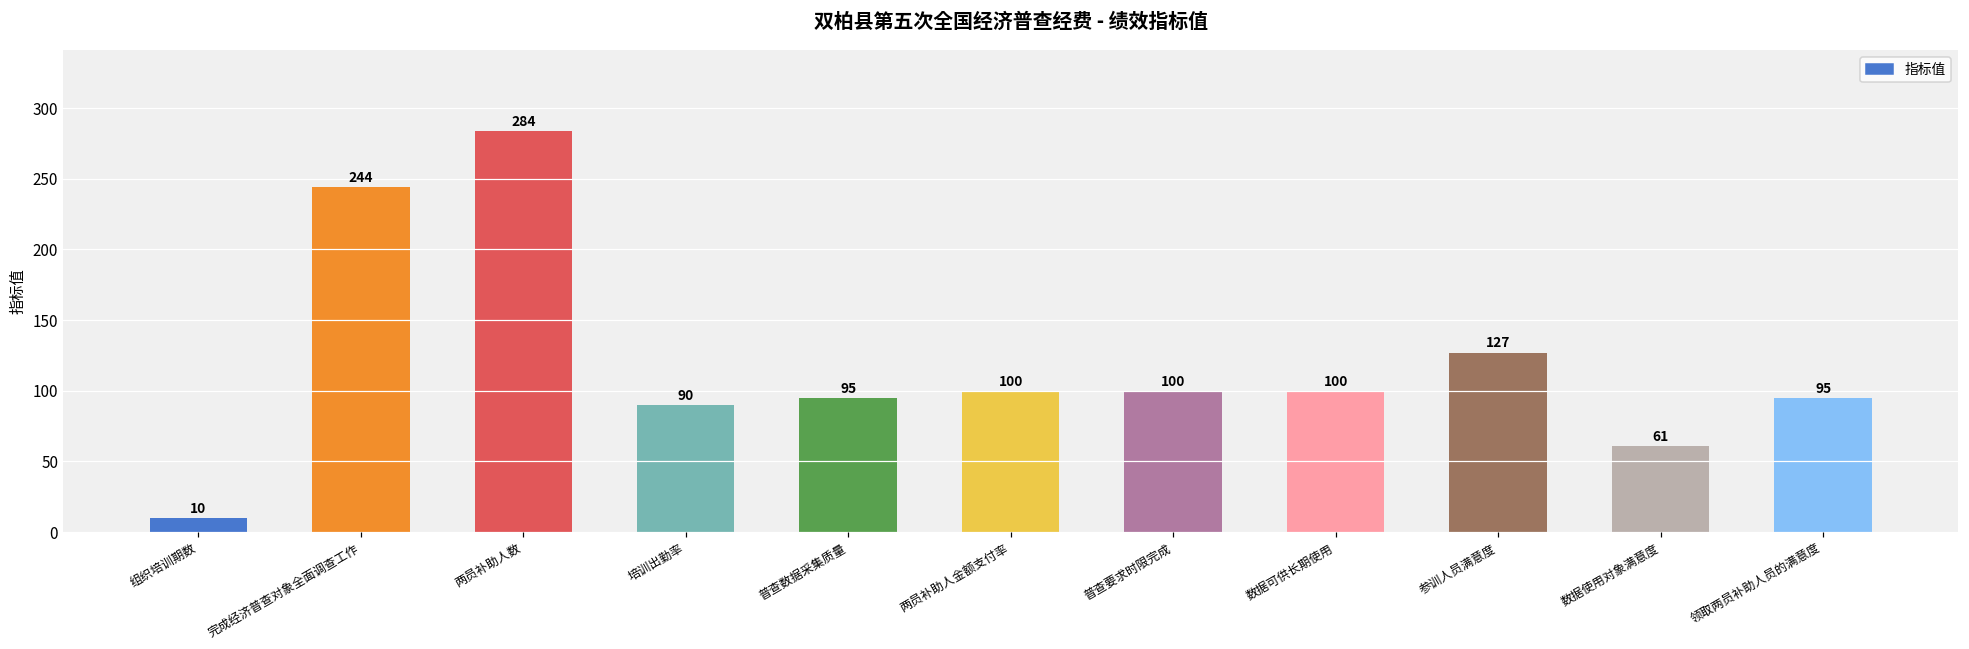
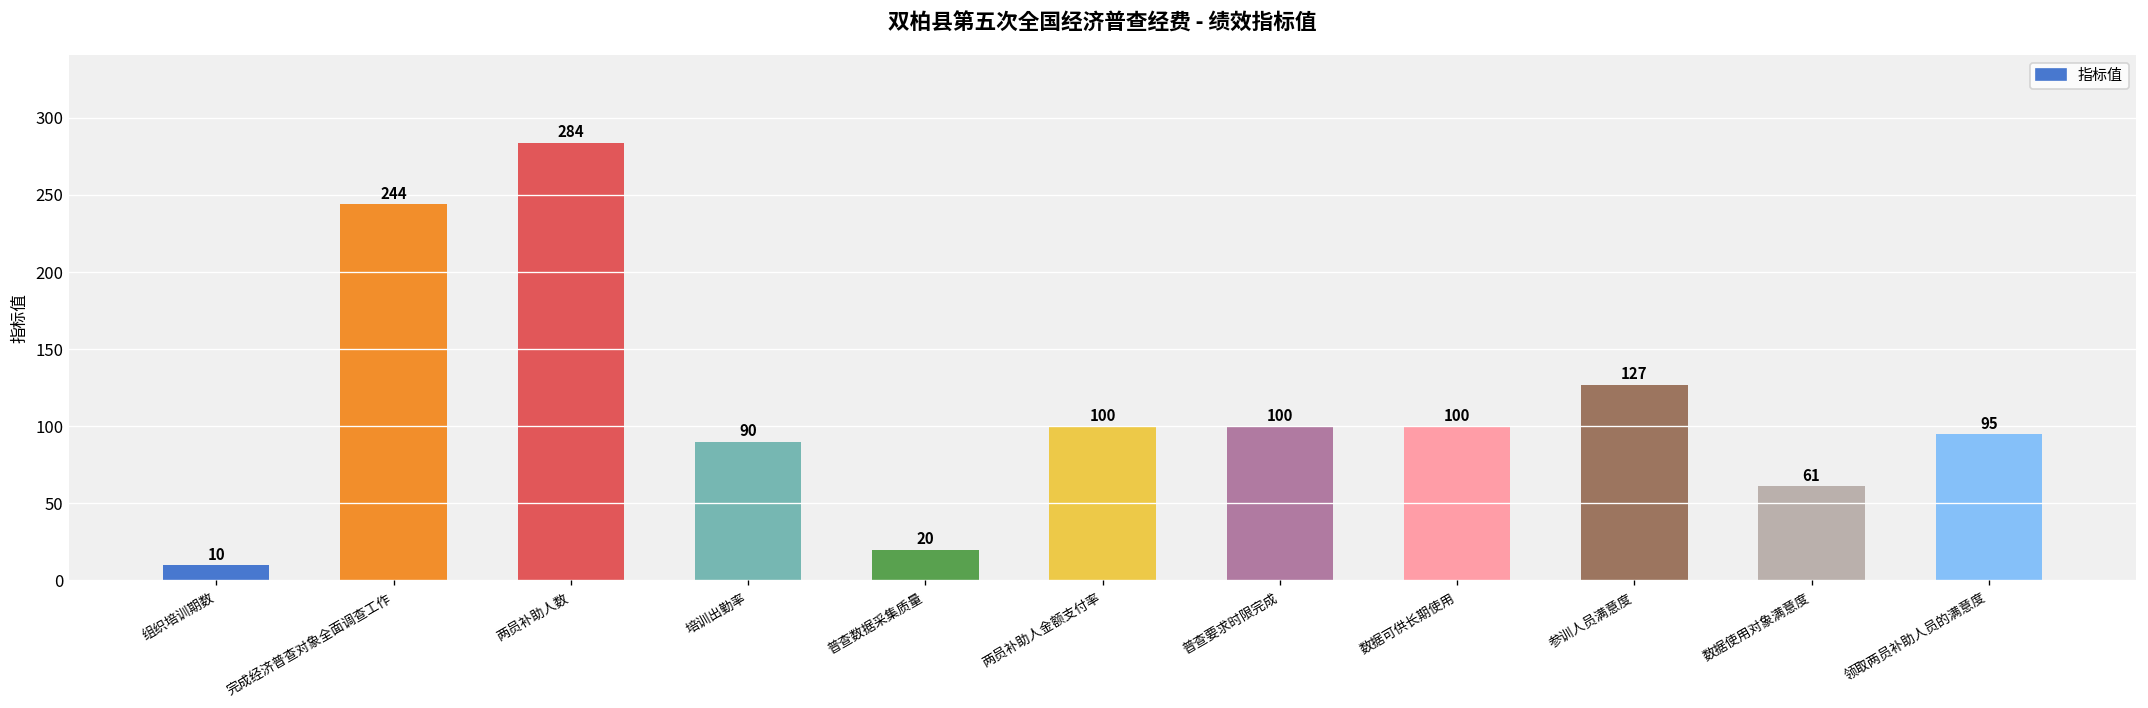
  {
    "组织培训期数": 10,
    "完成经济普查对象全面调查工作": 244,
    "两员补助人数": 284,
    "培训出勤率": 90,
-   "普查数据采集质量": 95,
+   "普查数据采集质量": 20,
    "两员补助人金额支付率": 100,
    "普查要求时限完成": 100,
    "数据可供长期使用": 100,
    "参训人员满意度": 127,
    "数据使用对象满意度": 61,
    "领取两员补助人员的满意度": 95
  }
